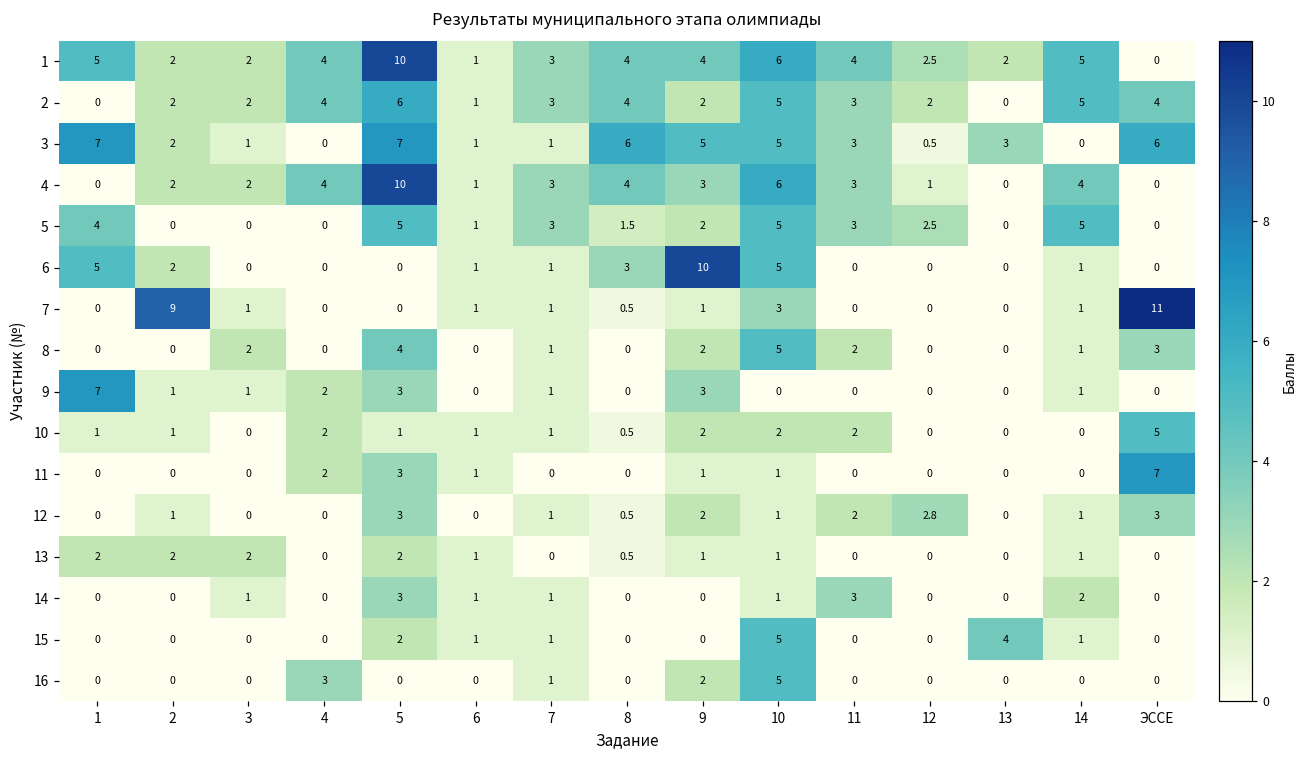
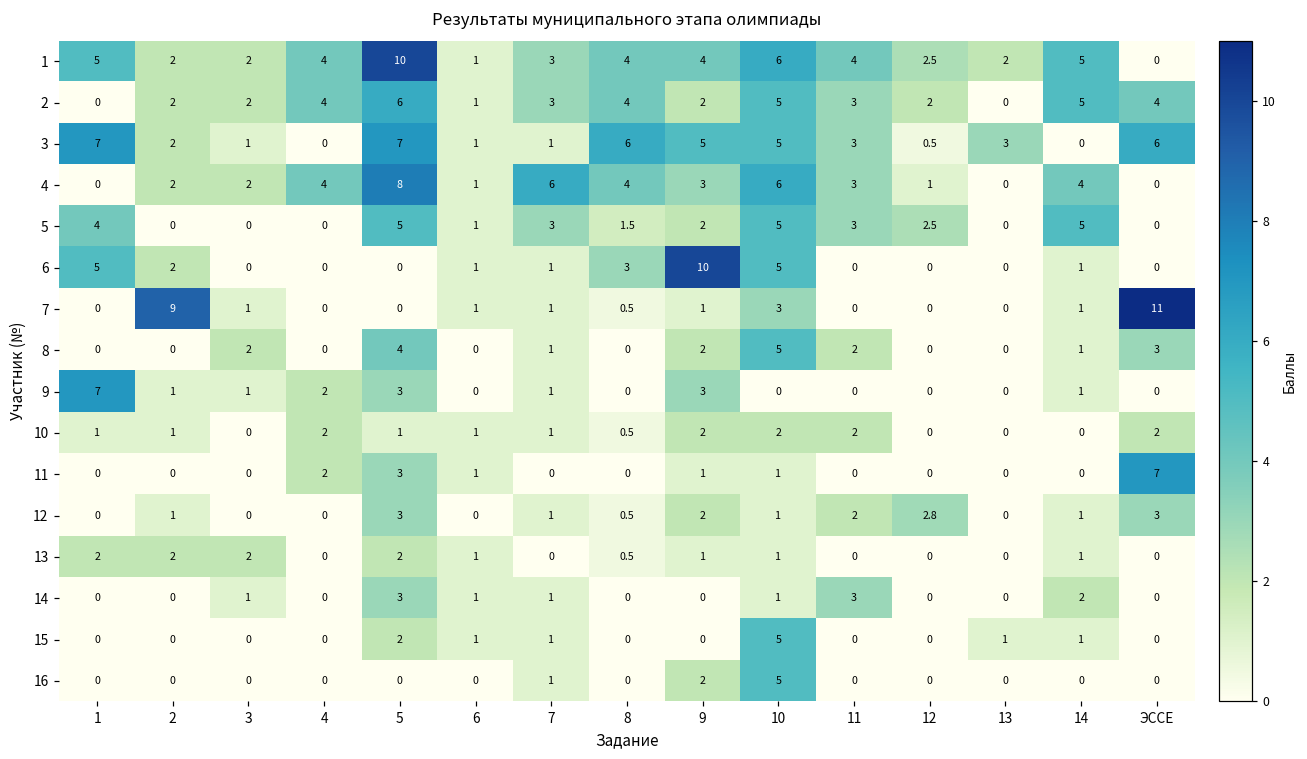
  {
    "4": {
      "1": 0,
      "2": 2,
      "3": 2,
      "4": 4,
-     "5": 10,
+     "5": 8,
      "6": 1,
-     "7": 3,
+     "7": 6,
      "8": 4,
      "9": 3,
      "10": 6,
      "11": 3,
      "12": 1,
      "13": 0,
      "14": 4,
      "ЭССЕ": 0
    },
    "10": {
      "1": 1,
      "2": 1,
      "3": 0,
      "4": 2,
      "5": 1,
      "6": 1,
      "7": 1,
      "8": 0.5,
      "9": 2,
      "10": 2,
      "11": 2,
      "12": 0,
      "13": 0,
      "14": 0,
-     "ЭССЕ": 5
+     "ЭССЕ": 2
    },
    "15": {
      "1": 0,
      "2": 0,
      "3": 0,
      "4": 0,
      "5": 2,
      "6": 1,
      "7": 1,
      "8": 0,
      "9": 0,
      "10": 5,
      "11": 0,
      "12": 0,
-     "13": 4,
+     "13": 1,
      "14": 1,
      "ЭССЕ": 0
    },
    "16": {
      "1": 0,
      "2": 0,
      "3": 0,
-     "4": 3,
+     "4": 0,
      "5": 0,
      "6": 0,
      "7": 1,
      "8": 0,
      "9": 2,
      "10": 5,
      "11": 0,
      "12": 0,
      "13": 0,
      "14": 0,
      "ЭССЕ": 0
    }
  }
